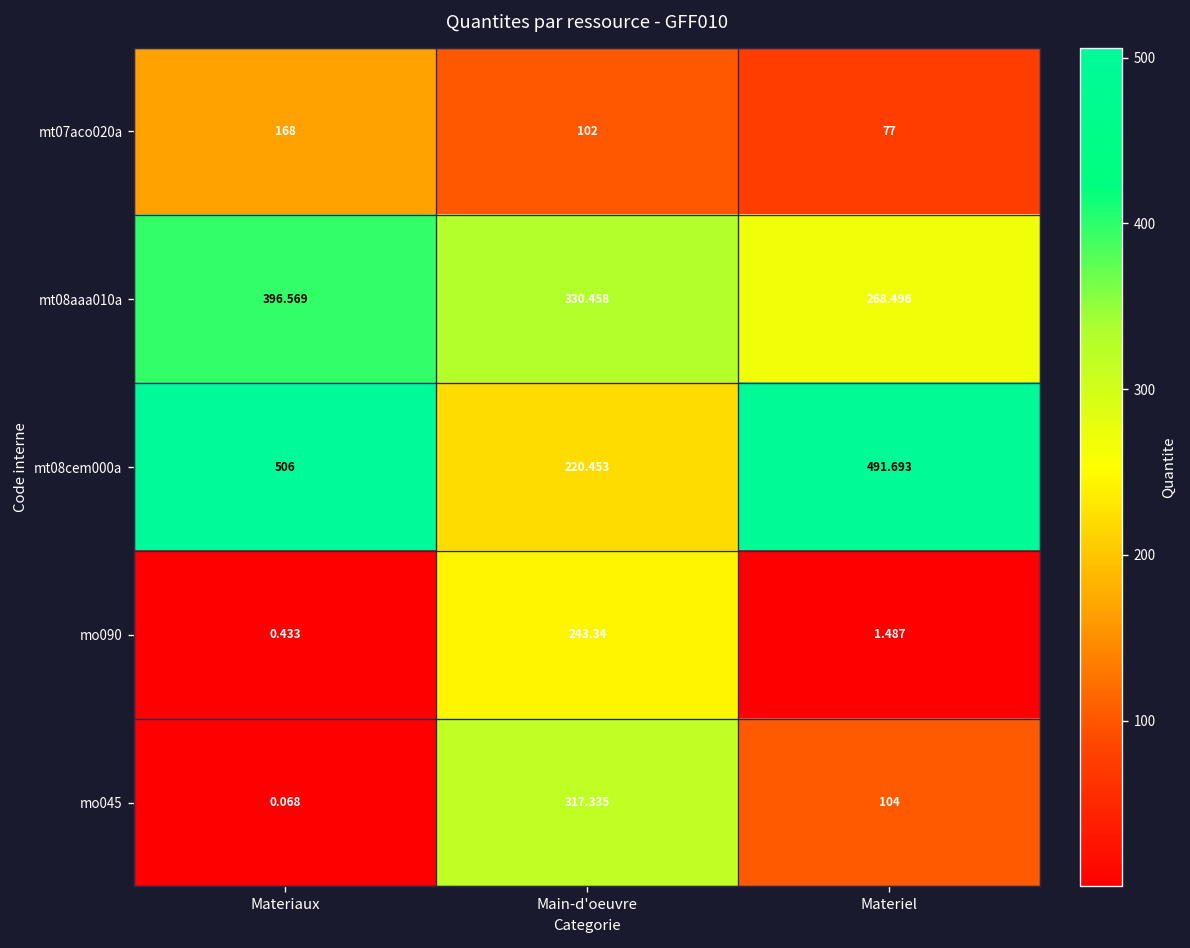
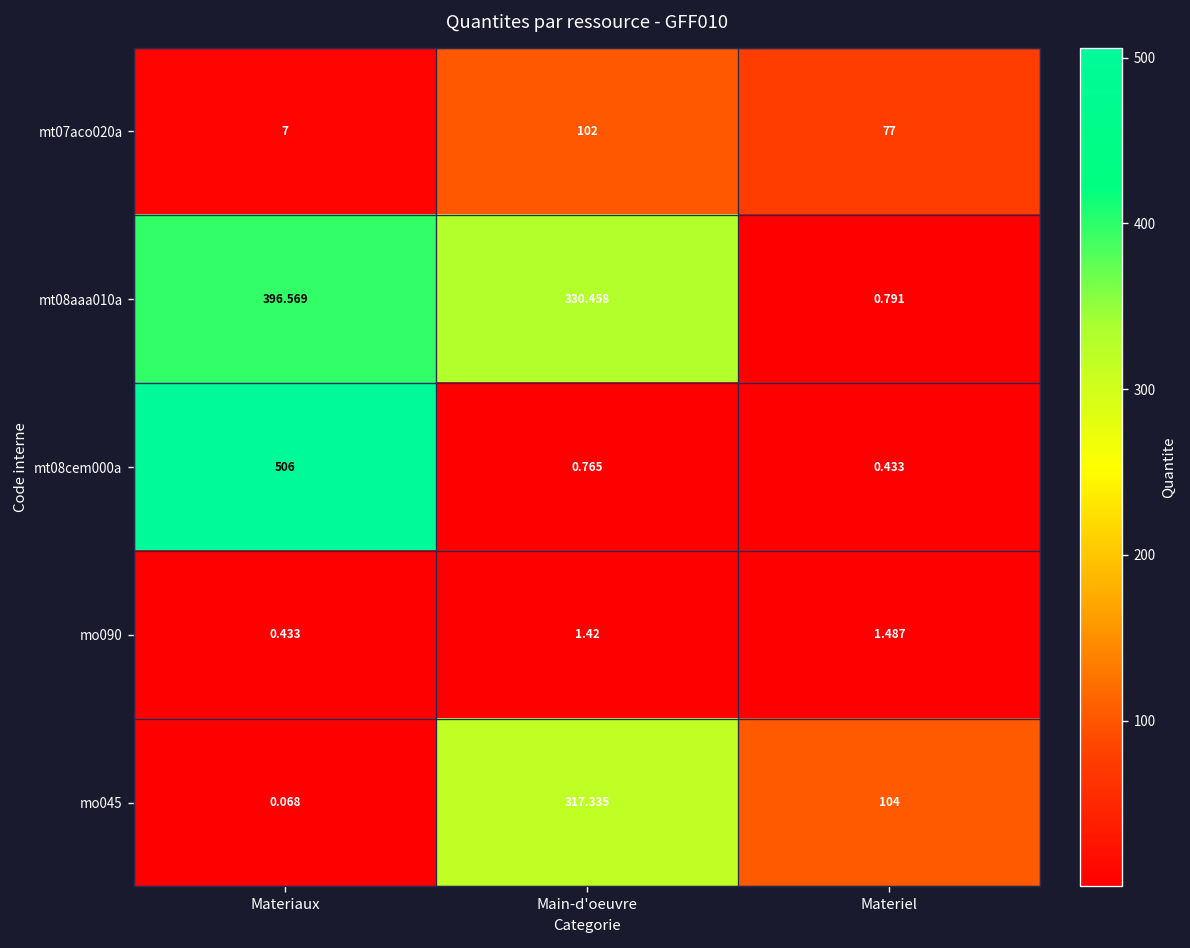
  {
    "mt07aco020a": {
-     "Materiaux": 168,
+     "Materiaux": 7,
      "Main-d'oeuvre": 102,
      "Materiel": 77
    },
    "mt08aaa010a": {
      "Materiaux": 396.569,
      "Main-d'oeuvre": 330.458,
-     "Materiel": 268.496
+     "Materiel": 0.791
    },
    "mt08cem000a": {
      "Materiaux": 506,
-     "Main-d'oeuvre": 220.453,
-     "Materiel": 491.693
+     "Main-d'oeuvre": 0.765,
+     "Materiel": 0.433
    },
    "mo090": {
      "Materiaux": 0.433,
-     "Main-d'oeuvre": 243.34,
+     "Main-d'oeuvre": 1.42,
      "Materiel": 1.487
    },
    "mo045": {
      "Materiaux": 0.068,
      "Main-d'oeuvre": 317.335,
      "Materiel": 104
    }
  }
